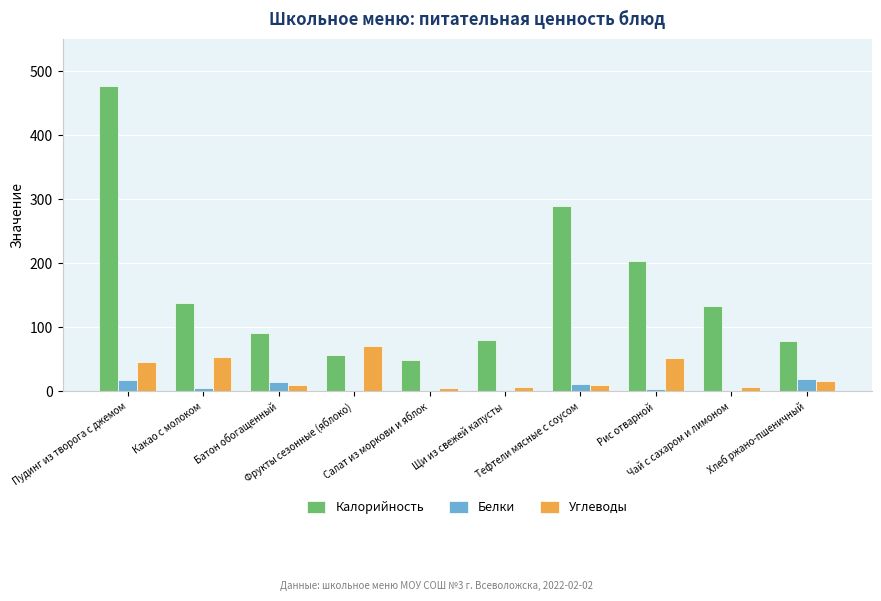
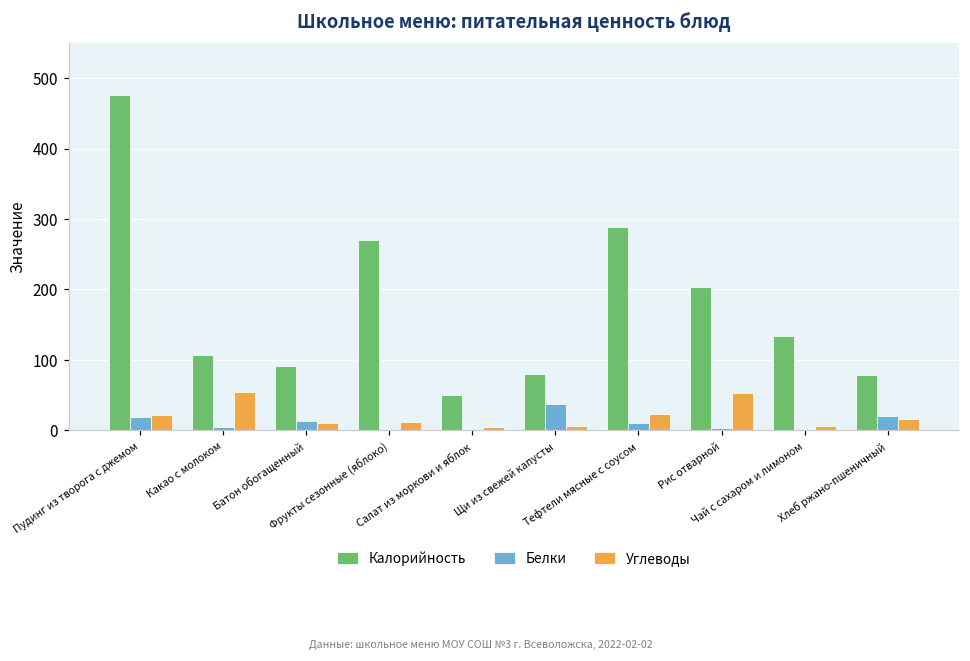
  {
    "Калорийность": {
      "Пудинг из творога с джемом": 480,
-     "Какао с молоком": 140,
+     "Какао с молоком": 110,
      "Батон обогащенный": 90,
-     "Фрукты сезонные (яблоко)": 60,
+     "Фрукты сезонные (яблоко)": 270,
      "Салат из моркови и яблок": 50,
      "Щи из свежей капусты": 80,
      "Тефтели мясные с соусом": 290,
      "Рис отварной": 200,
      "Чай с сахаром и лимоном": 130,
      "Хлеб ржано-пшеничный": 80
    },
    "Белки": {
      "Пудинг из творога с джемом": 20,
      "Какао с молоком": 0,
      "Батон обогащенный": 10,
-     "Щи из свежей капусты": 0,
+     "Щи из свежей капусты": 40,
      "Тефтели мясные с соусом": 10,
      "Хлеб ржано-пшеничный": 20
    },
    "Углеводы": {
-     "Пудинг из творога с джемом": 50,
+     "Пудинг из творога с джемом": 20,
      "Какао с молоком": 50,
      "Батон обогащенный": 10,
-     "Фрукты сезонные (яблоко)": 70,
+     "Фрукты сезонные (яблоко)": 10,
      "Салат из моркови и яблок": 0,
      "Щи из свежей капусты": 10,
-     "Тефтели мясные с соусом": 10,
+     "Тефтели мясные с соусом": 20,
      "Рис отварной": 50,
      "Чай с сахаром и лимоном": 10,
      "Хлеб ржано-пшеничный": 20
    }
  }
